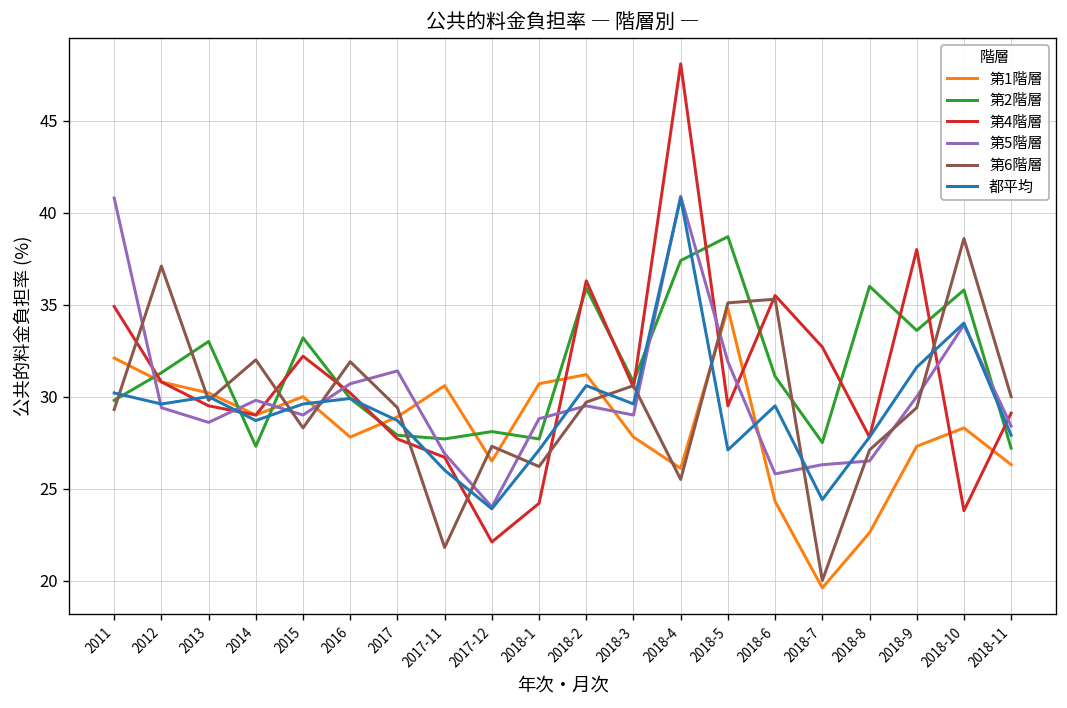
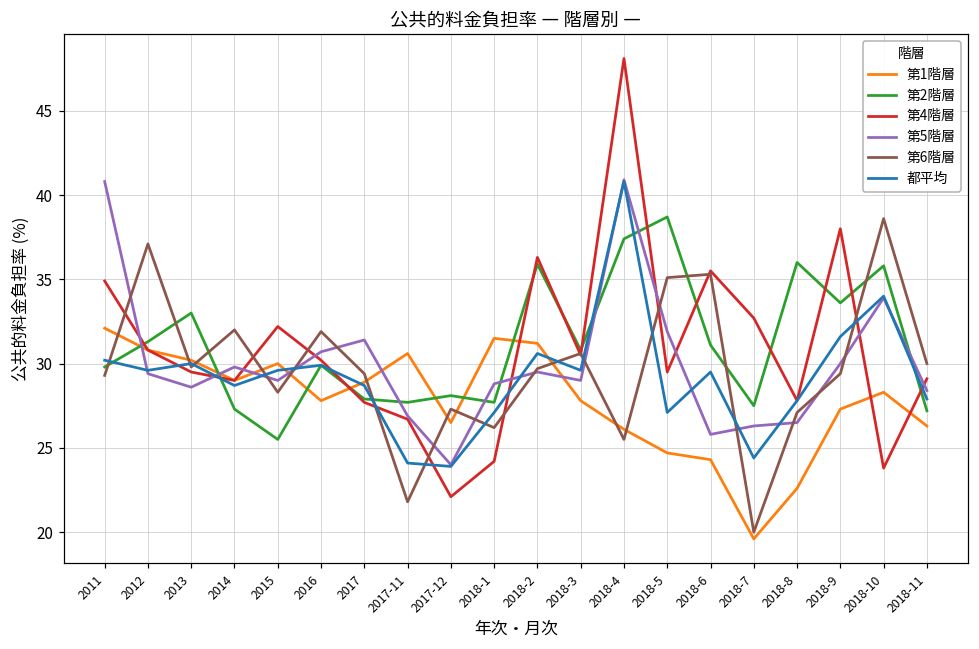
  {
    "第1階層": {
      "2011": 32.1,
      "2013": 30.2,
      "2015": 30.0,
      "2016": 27.8,
      "2017": 28.9,
      "2017-11": 30.6,
      "2017-12": 26.5,
-     "2018-1": 30.7,
+     "2018-1": 31.5,
      "2018-2": 31.2,
      "2018-3": 27.8,
      "2018-4": 26.1,
-     "2018-5": 34.8,
+     "2018-5": 24.7,
      "2018-6": 24.3,
      "2018-7": 19.6,
      "2018-8": 22.6,
      "2018-9": 27.3,
      "2018-10": 28.3,
      "2018-11": 26.3
    },
    "第2階層": {
      "2011": 29.8,
      "2012": 31.3,
      "2013": 33.0,
      "2014": 27.3,
-     "2015": 33.2,
+     "2015": 25.5,
      "2017": 27.9,
      "2017-11": 27.7,
      "2017-12": 28.1,
      "2018-1": 27.7,
      "2018-2": 35.9,
      "2018-3": 30.8,
      "2018-4": 37.4,
      "2018-5": 38.7,
      "2018-6": 31.1,
      "2018-7": 27.5,
      "2018-8": 36.0,
      "2018-9": 33.6,
      "2018-10": 35.8,
      "2018-11": 27.2
    },
    "第4階層": {
      "2011": 34.9,
      "2013": 29.5,
      "2015": 32.2,
      "2016": 30.2,
      "2017": 27.7,
      "2017-11": 26.7,
      "2017-12": 22.1,
      "2018-1": 24.2,
      "2018-2": 36.3,
      "2018-4": 48.1,
      "2018-5": 29.5,
      "2018-6": 35.5,
      "2018-7": 32.7,
      "2018-9": 38.0,
      "2018-10": 23.8,
      "2018-11": 29.1
    },
    "第5階層": {
      "2011": 40.8,
      "2012": 29.4,
      "2013": 28.6,
      "2014": 29.8,
      "2015": 29.0,
      "2016": 30.7,
      "2017": 31.4,
      "2017-11": 26.9,
      "2018-1": 28.8,
      "2018-2": 29.5,
      "2018-3": 29.0,
      "2018-5": 31.9,
      "2018-6": 25.8,
      "2018-7": 26.3,
      "2018-8": 26.5,
      "2018-9": 30.0,
      "2018-11": 28.4
    },
    "第6階層": {
      "2011": 29.3,
      "2012": 37.1,
      "2013": 29.8,
      "2014": 32.0,
      "2015": 28.3,
      "2016": 31.9,
      "2017": 29.4,
      "2017-11": 21.8,
      "2017-12": 27.3,
      "2018-1": 26.2,
      "2018-2": 29.7,
      "2018-4": 25.5,
      "2018-5": 35.1,
      "2018-6": 35.3,
      "2018-7": 20.0,
      "2018-8": 27.1,
      "2018-9": 29.4,
      "2018-10": 38.6,
      "2018-11": 30.0
    },
    "都平均": {
      "2011": 30.2,
      "2012": 29.6,
      "2013": 30.0,
      "2014": 28.7,
      "2015": 29.6,
      "2017": 28.7,
-     "2017-11": 26.0,
+     "2017-11": 24.1,
      "2018-1": 27.1,
      "2018-2": 30.6,
      "2018-3": 29.6,
      "2018-5": 27.1,
      "2018-6": 29.5,
      "2018-7": 24.4,
      "2018-9": 31.6,
      "2018-11": 27.9
    }
  }
